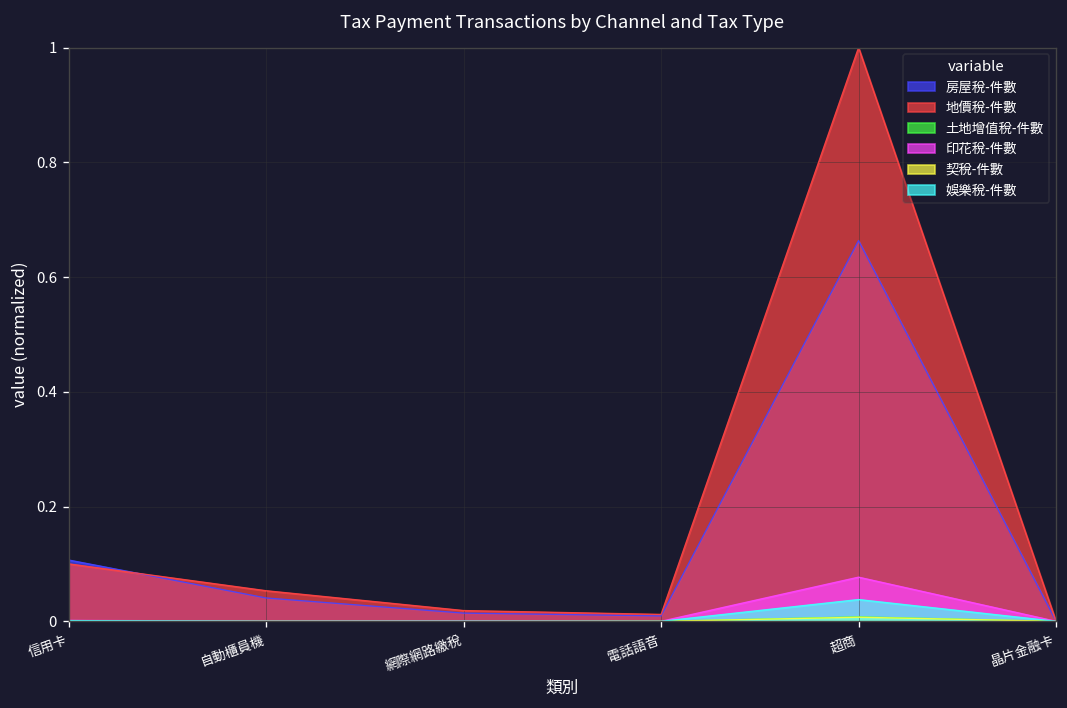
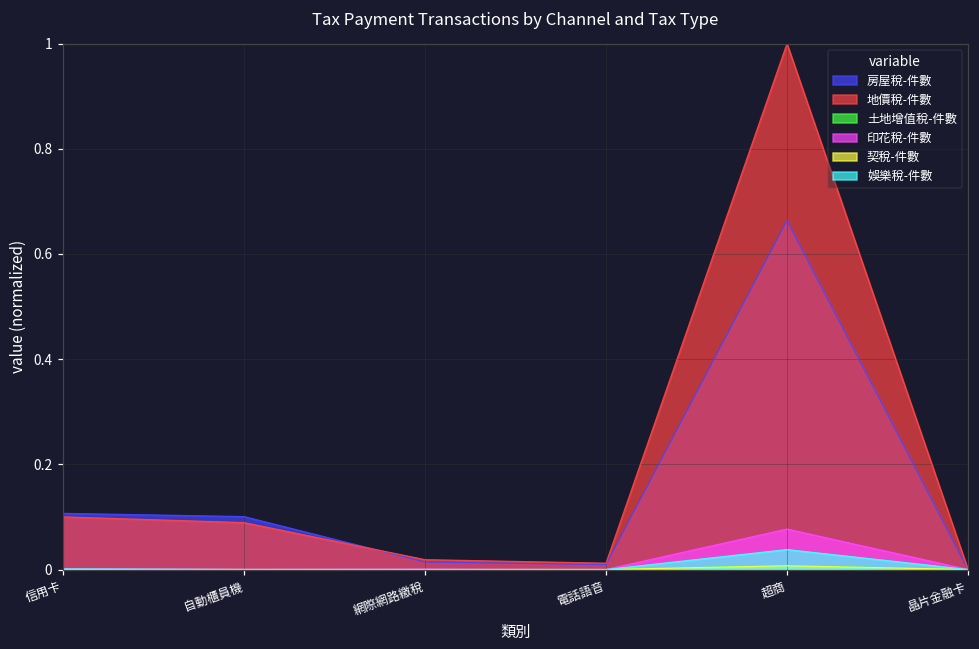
  {
    "房屋稅-件數": {
      "信用卡": 0.11,
-     "自動櫃員機": 0.04,
+     "自動櫃員機": 0.10,
      "超商": 0.66
    },
    "地價稅-件數": {
      "信用卡": 0.10,
-     "自動櫃員機": 0.05,
+     "自動櫃員機": 0.09,
      "超商": 1.00
    },
    "契稅-件數": {
      "超商": 0.01
    },
    "印花稅-件數": {
      "超商": 0.08
    },
    "娛樂稅-件數": {
      "超商": 0.04
    }
  }
